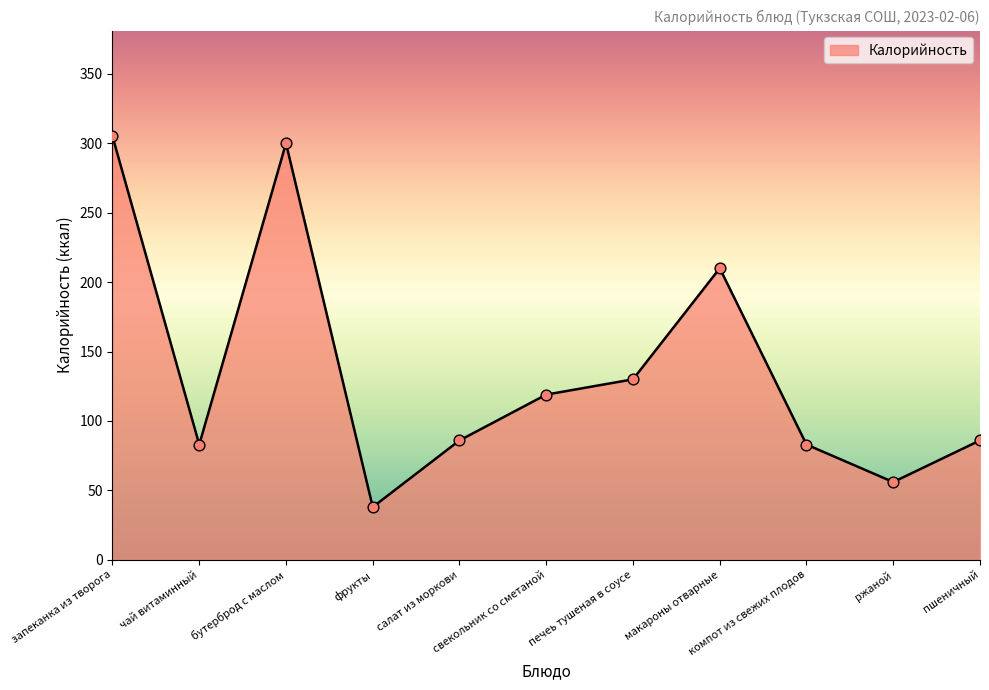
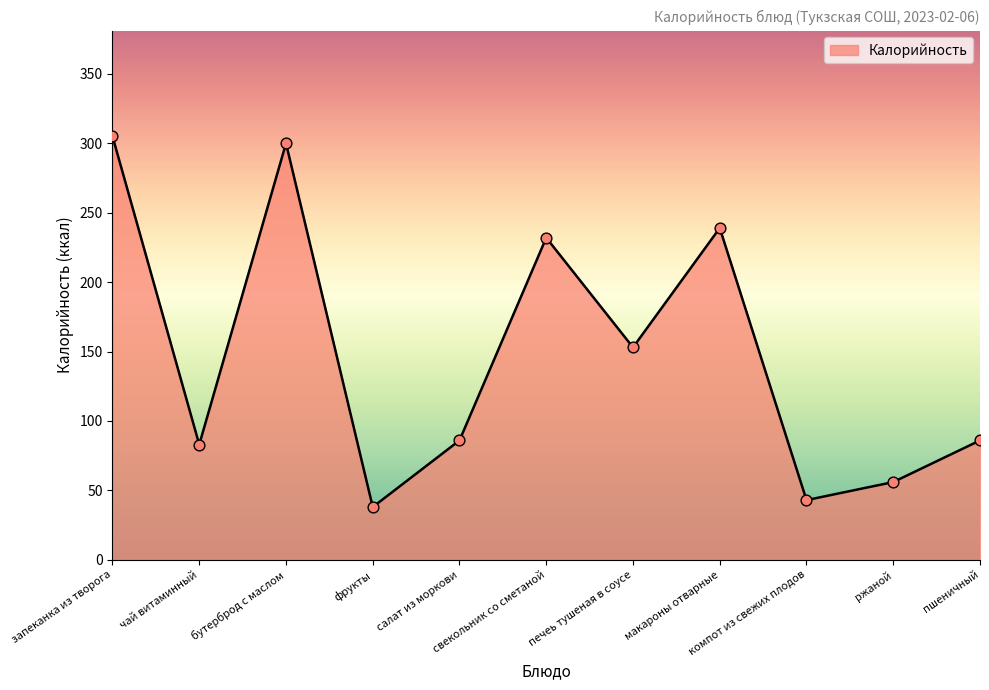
  {
    "запеканка из творога": 305,
    "чай витаминный": 83,
    "бутерброд с маслом": 300,
    "фрукты": 38,
    "салат из моркови": 86,
-   "свекольник со сметаной": 119,
-   "печеь тушеная в соусе": 130,
-   "макароны отварные": 210,
-   "компот из свежих плодов": 83,
+   "свекольник со сметаной": 232,
+   "печеь тушеная в соусе": 153,
+   "макароны отварные": 239,
+   "компот из свежих плодов": 43,
    "ржаной": 56,
    "пшеничный": 86
  }
